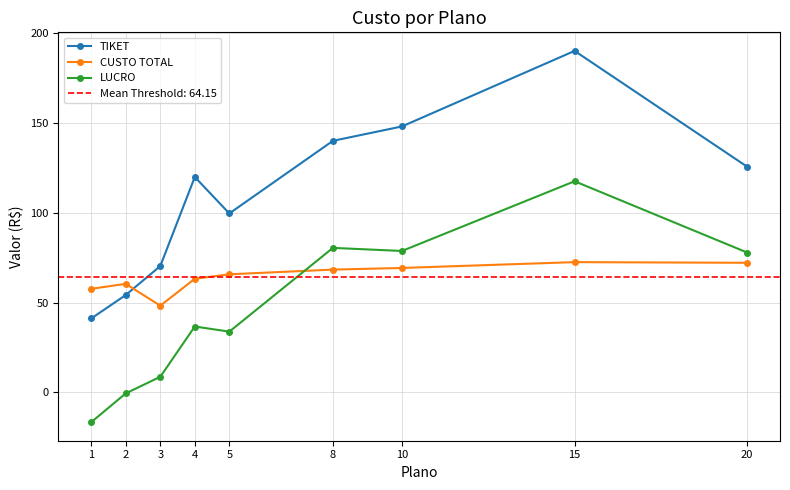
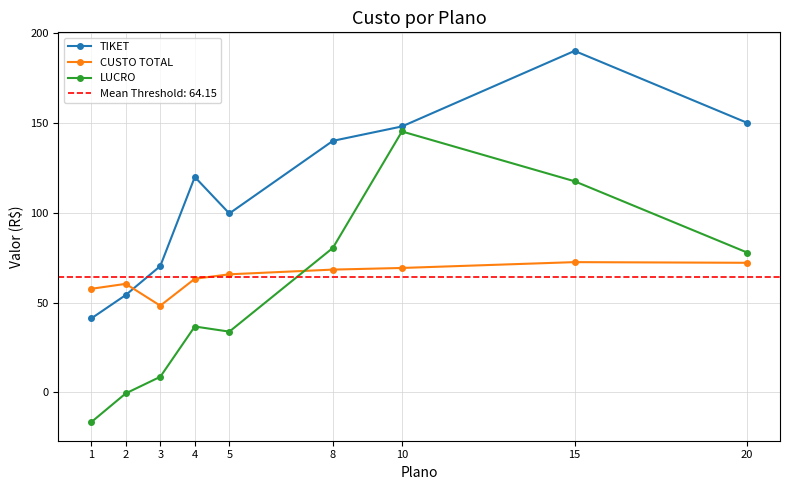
  {
    "TIKET": {
      "1": 41,
      "2": 54,
      "3": 70,
      "4": 120,
      "5": 100,
      "8": 140,
      "10": 148,
      "15": 190,
-     "20": 126
+     "20": 150
    },
    "CUSTO TOTAL": {
      "1": 58,
      "2": 60,
      "3": 48,
      "4": 63,
      "5": 66,
      "8": 68,
      "10": 69,
      "15": 72,
      "20": 72
    },
    "LUCRO": {
      "1": -16,
      "2": 0,
      "3": 9,
      "4": 37,
      "5": 34,
      "8": 80,
-     "10": 79,
+     "10": 145,
      "15": 117,
      "20": 78
    }
  }
